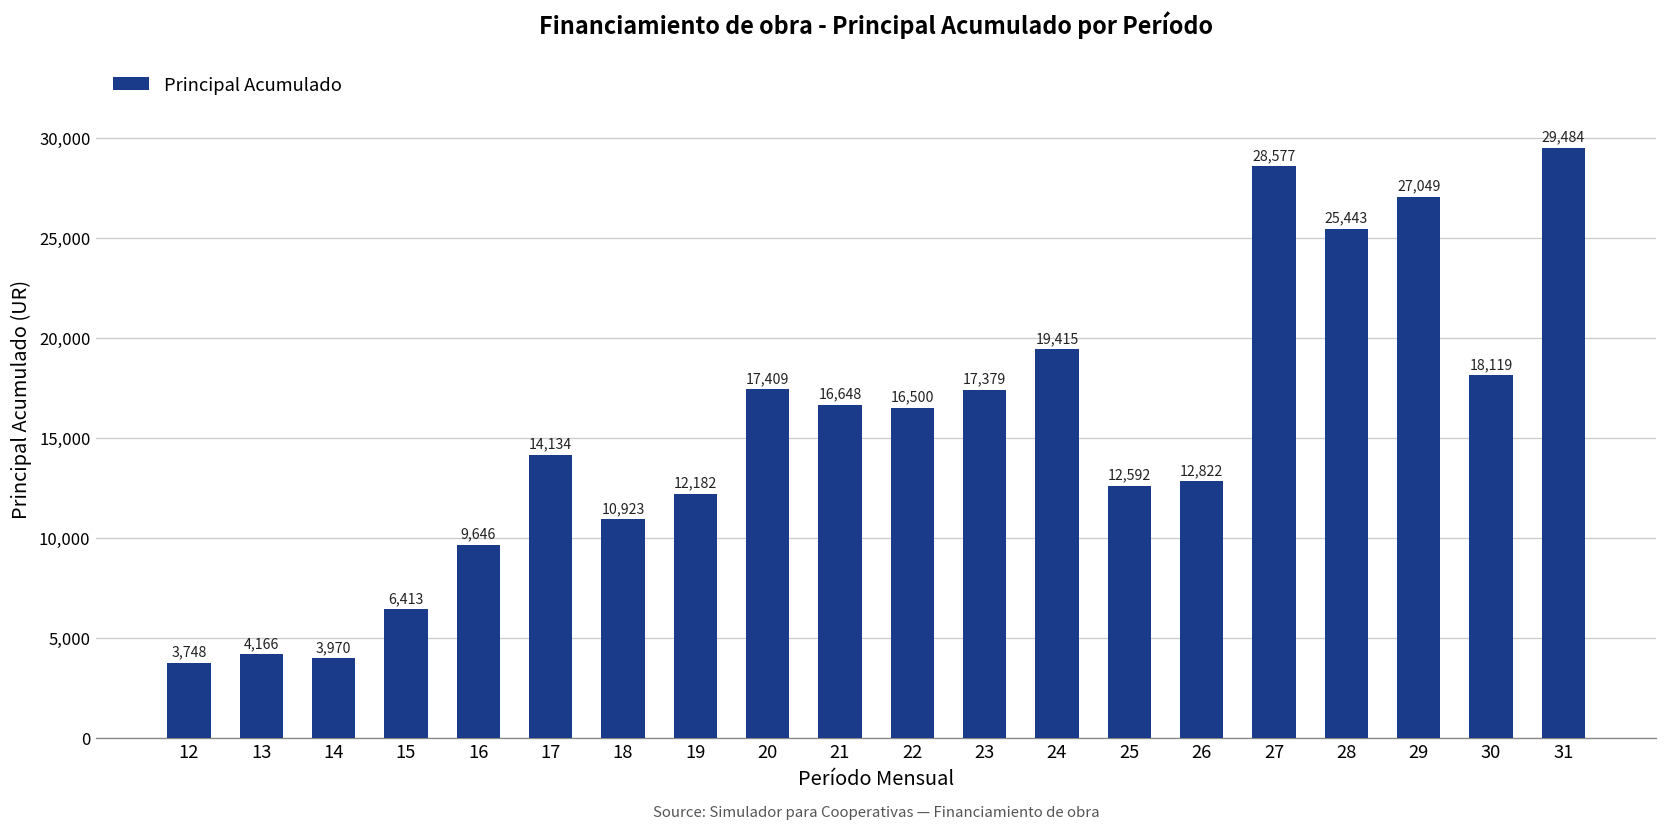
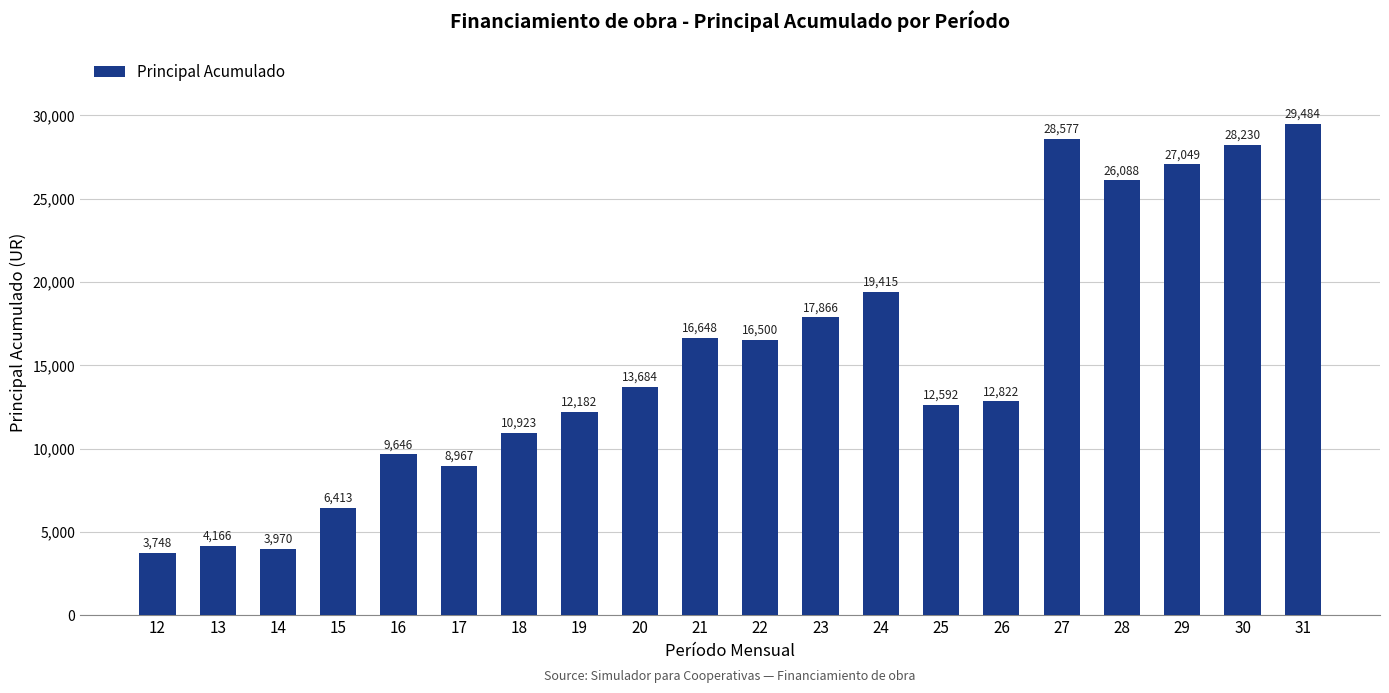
  {
    "12": "3,748",
    "13": "4,166",
    "14": "3,970",
    "15": "6,413",
    "16": "9,646",
-   "17": "14,134",
+   "17": "8,967",
    "18": "10,923",
    "19": "12,182",
-   "20": "17,409",
+   "20": "13,684",
    "21": "16,648",
    "22": "16,500",
-   "23": "17,379",
+   "23": "17,866",
    "24": "19,415",
    "25": "12,592",
    "26": "12,822",
    "27": "28,577",
-   "28": "25,443",
+   "28": "26,088",
    "29": "27,049",
-   "30": "18,119",
+   "30": "28,230",
    "31": "29,484"
  }
